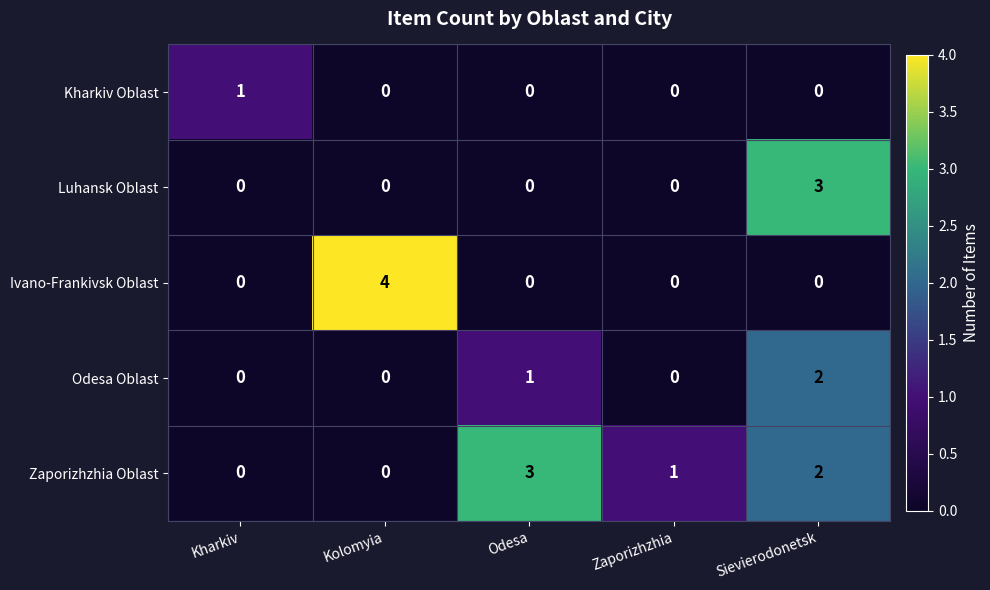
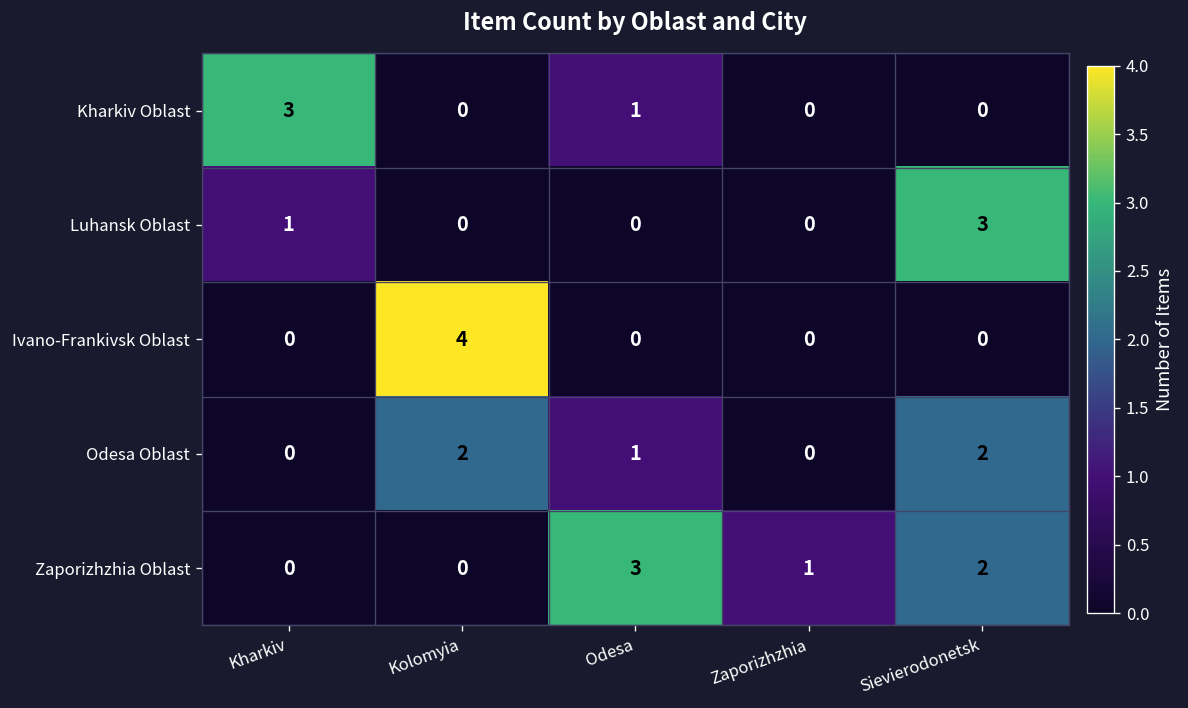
  {
    "Kharkiv Oblast": {
-     "Kharkiv": 1,
+     "Kharkiv": 3,
      "Kolomyia": 0,
-     "Odesa": 0,
+     "Odesa": 1,
      "Zaporizhzhia": 0,
      "Sievierodonetsk": 0
    },
    "Luhansk Oblast": {
-     "Kharkiv": 0,
+     "Kharkiv": 1,
      "Kolomyia": 0,
      "Odesa": 0,
      "Zaporizhzhia": 0,
      "Sievierodonetsk": 3
    },
    "Ivano-Frankivsk Oblast": {
      "Kharkiv": 0,
      "Kolomyia": 4,
      "Odesa": 0,
      "Zaporizhzhia": 0,
      "Sievierodonetsk": 0
    },
    "Odesa Oblast": {
      "Kharkiv": 0,
-     "Kolomyia": 0,
+     "Kolomyia": 2,
      "Odesa": 1,
      "Zaporizhzhia": 0,
      "Sievierodonetsk": 2
    },
    "Zaporizhzhia Oblast": {
      "Kharkiv": 0,
      "Kolomyia": 0,
      "Odesa": 3,
      "Zaporizhzhia": 1,
      "Sievierodonetsk": 2
    }
  }
